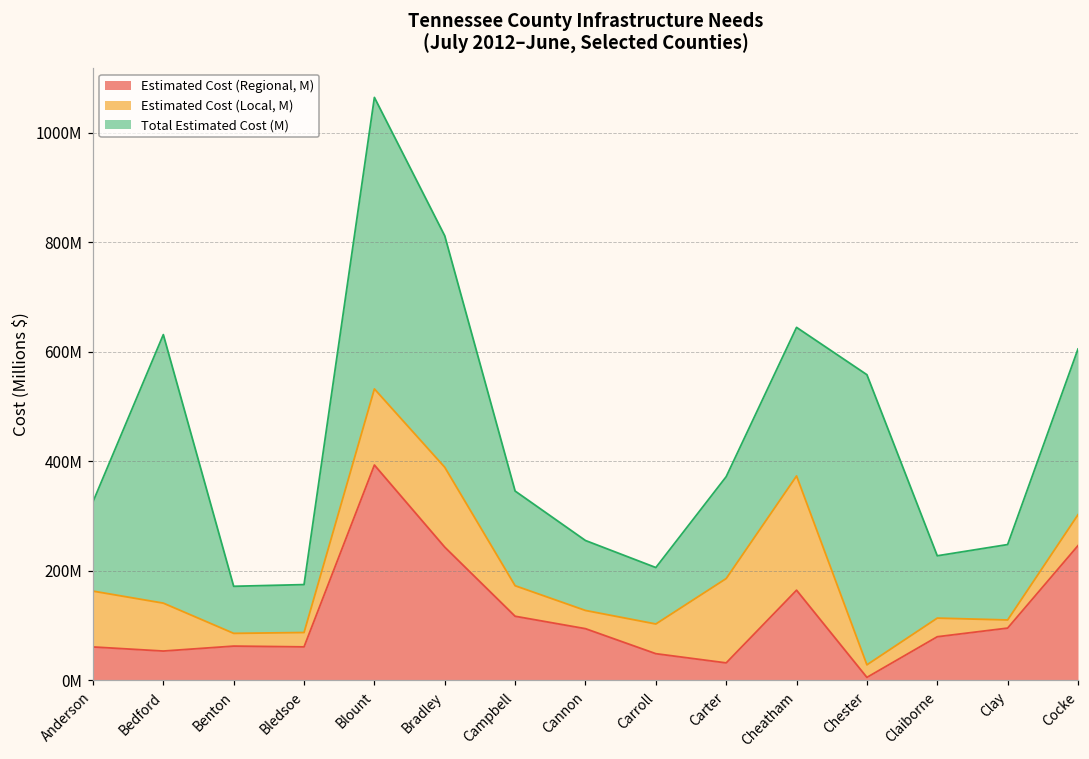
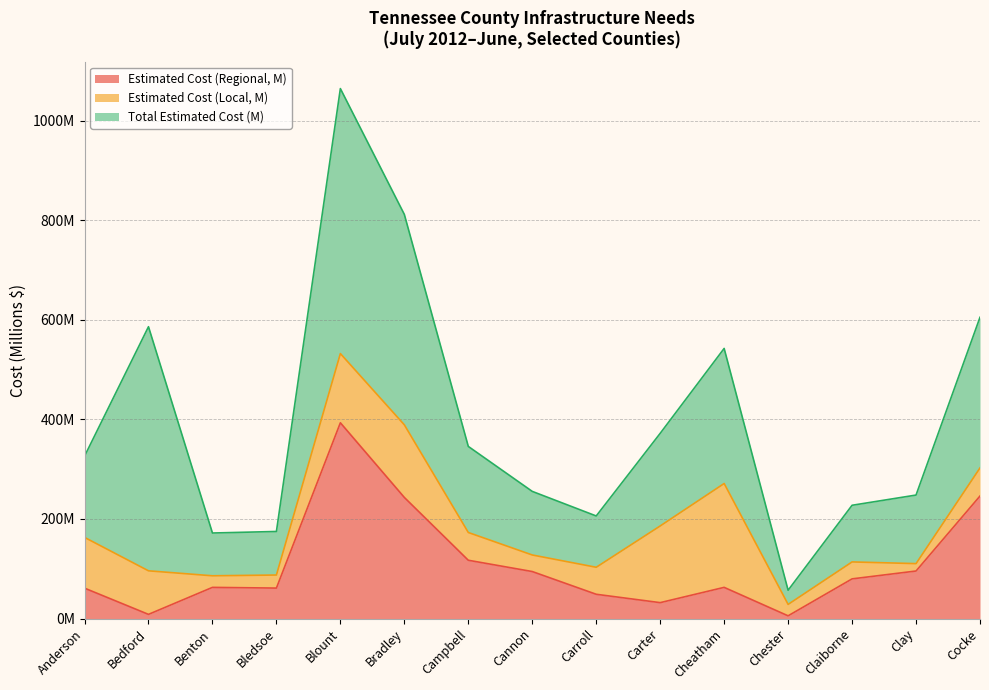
  {
    "Estimated Cost (Regional, M)": {
      "Anderson": 60000000,
-     "Bedford": 50000000,
+     "Bedford": 10000000,
      "Benton": 60000000,
      "Bledsoe": 60000000,
      "Blount": 390000000,
      "Bradley": 240000000,
      "Campbell": 120000000,
      "Cannon": 90000000,
      "Carroll": 50000000,
      "Carter": 30000000,
-     "Cheatham": 160000000,
+     "Cheatham": 60000000,
      "Chester": 10000000,
      "Claiborne": 80000000,
      "Clay": 100000000,
      "Cocke": 250000000
    },
    "Estimated Cost (Local, M)": {
      "Anderson": 100000000,
      "Bedford": 90000000,
      "Benton": 20000000,
      "Bledsoe": 30000000,
      "Blount": 140000000,
      "Bradley": 150000000,
      "Campbell": 60000000,
      "Cannon": 30000000,
      "Carroll": 50000000,
      "Carter": 150000000,
      "Cheatham": 210000000,
      "Chester": 20000000,
      "Claiborne": 30000000,
      "Clay": 10000000,
      "Cocke": 60000000
    },
    "Total Estimated Cost (M)": {
      "Anderson": 160000000,
      "Bedford": 490000000,
      "Benton": 90000000,
      "Bledsoe": 90000000,
      "Blount": 530000000,
      "Bradley": 420000000,
      "Campbell": 170000000,
      "Cannon": 130000000,
      "Carroll": 100000000,
      "Carter": 190000000,
      "Cheatham": 270000000,
-     "Chester": 530000000,
+     "Chester": 30000000,
      "Claiborne": 110000000,
      "Clay": 140000000,
      "Cocke": 300000000
    }
  }
